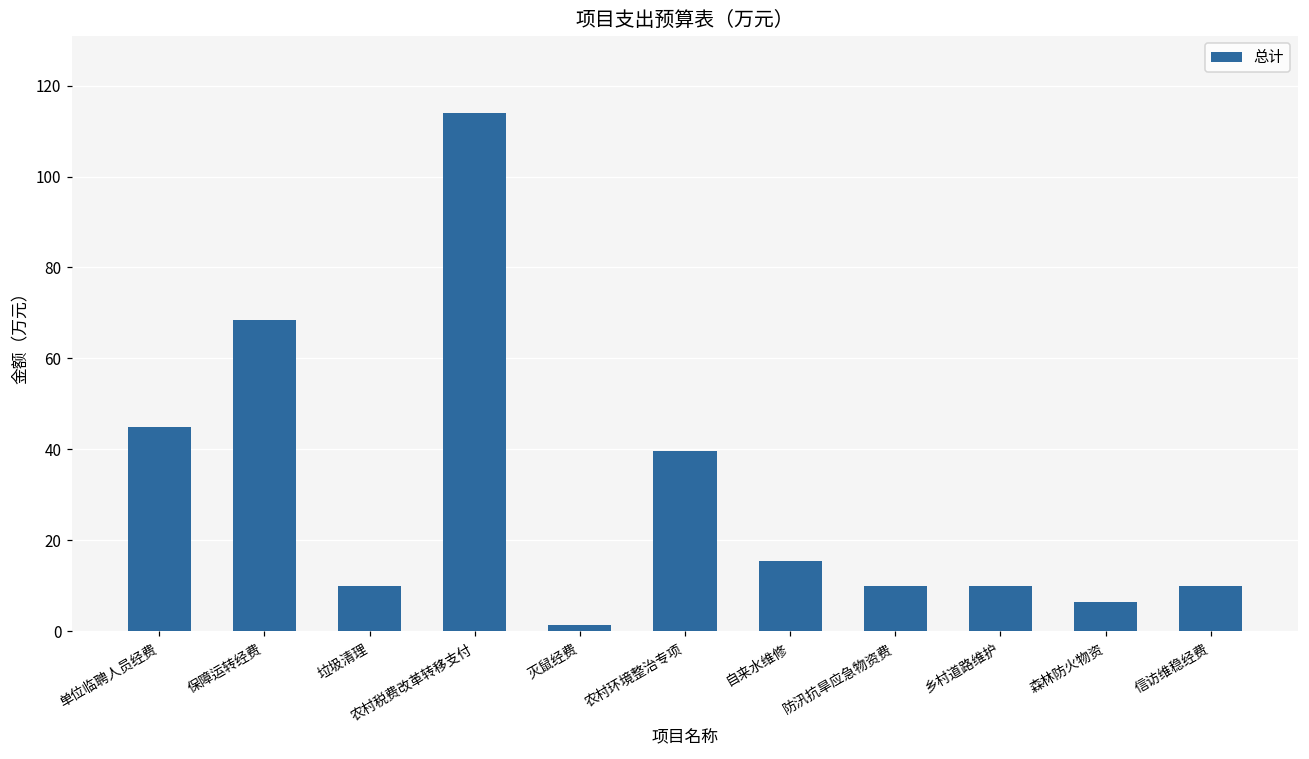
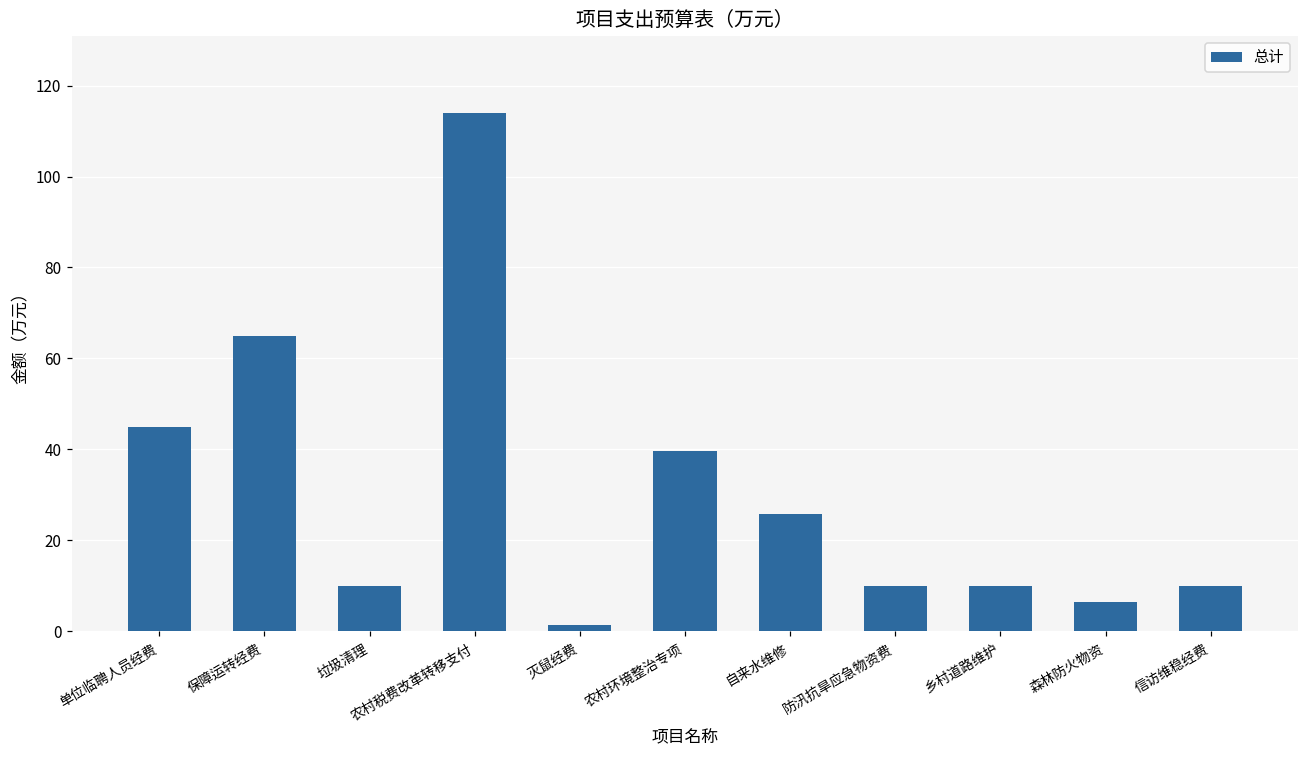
  {
    "单位临聘人员经费": 45,
-   "保障运转经费": 69,
+   "保障运转经费": 65,
    "垃圾清理": 10,
    "农村税费改革转移支付": 114,
    "灭鼠经费": 2,
    "农村环境整治专项": 40,
-   "自来水维修": 16,
+   "自来水维修": 26,
    "防汛抗旱应急物资费": 10,
    "乡村道路维护": 10,
    "森林防火物资": 7,
    "信访维稳经费": 10
  }
